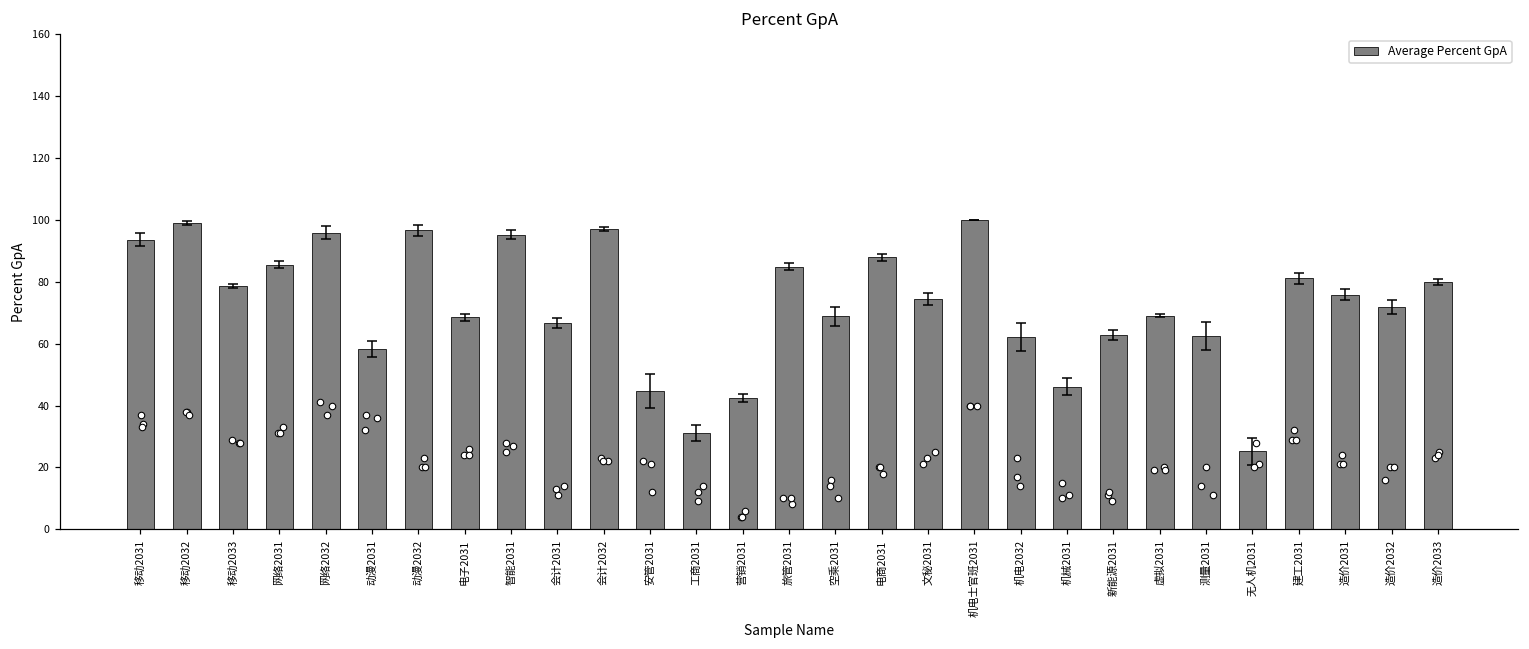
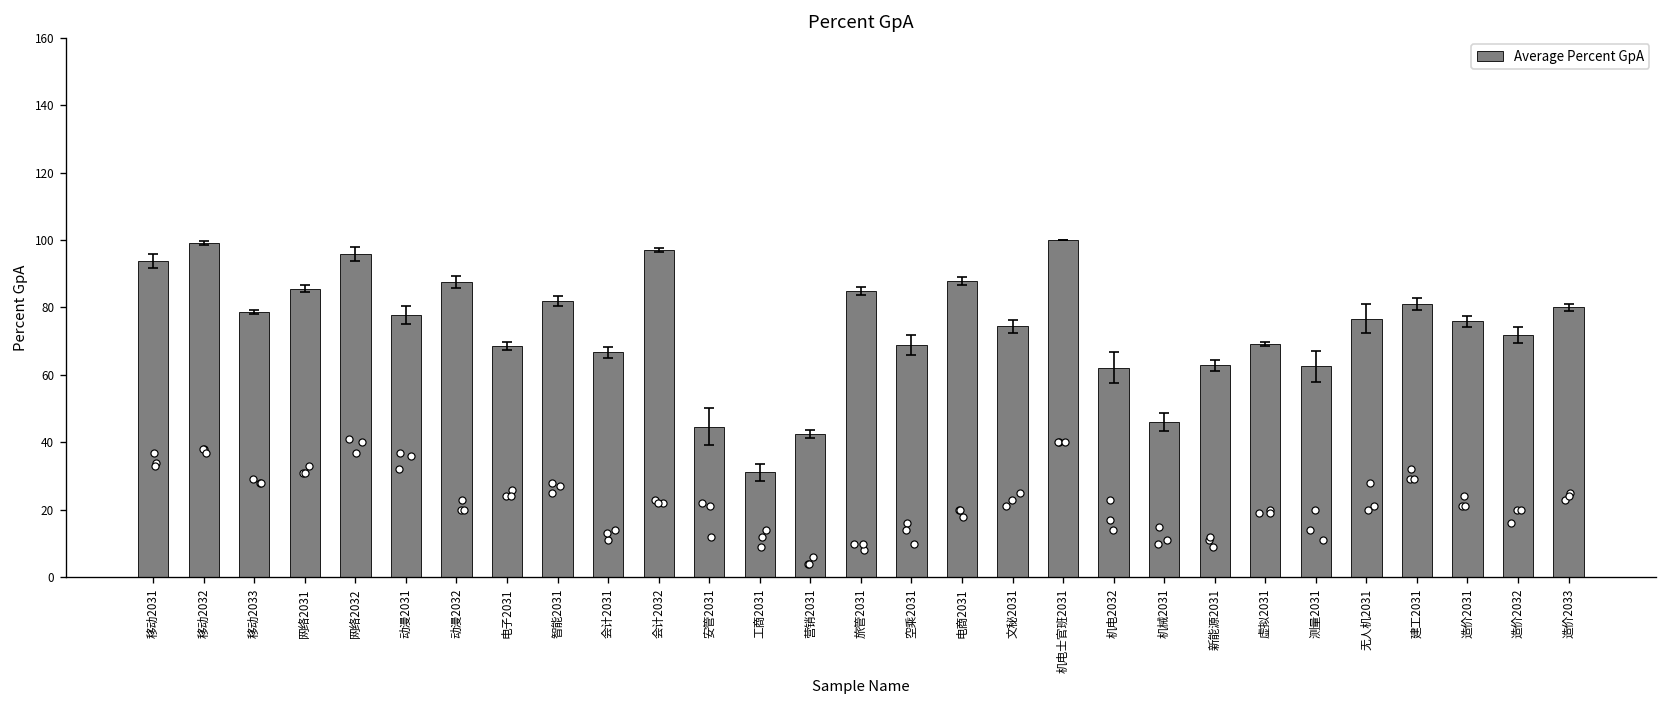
  {
    "Average Percent GpA": {
      "移动2031": 94,
      "移动2032": 99,
      "移动2033": 79,
      "网络2031": 86,
      "网络2032": 96,
-     "动漫2031": 58,
-     "动漫2032": 97,
+     "动漫2031": 78,
+     "动漫2032": 88,
      "电子2031": 69,
-     "智能2031": 95,
+     "智能2031": 82,
      "会计2031": 67,
      "会计2032": 97,
      "安管2031": 45,
      "工商2031": 31,
      "营销2031": 42,
      "旅管2031": 85,
      "空乘2031": 69,
      "电商2031": 88,
      "文秘2031": 74,
      "机电士官班2031": 100,
      "机电2032": 62,
      "机械2031": 46,
      "新能源2031": 63,
      "虚拟2031": 69,
      "测量2031": 63,
-     "无人机2031": 25,
+     "无人机2031": 77,
      "建工2031": 81,
      "造价2031": 76,
      "造价2032": 72,
      "造价2033": 80
    }
  }
